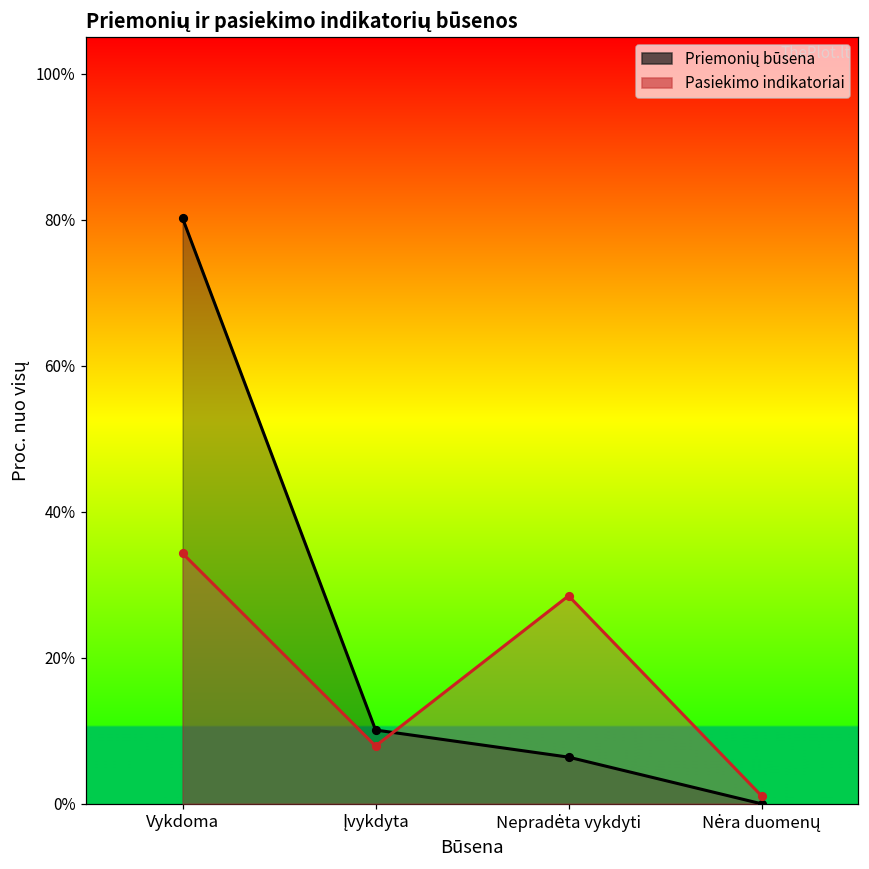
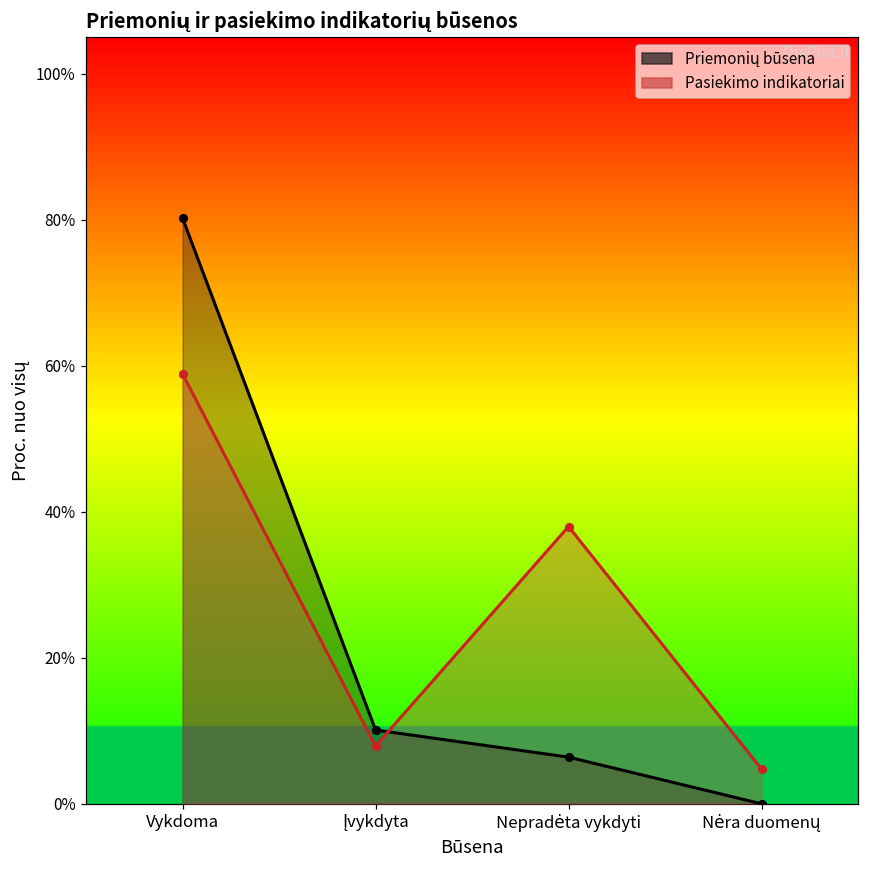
  {
    "Priemonių būsena": {
      "Vykdoma": "80%",
      "Įvykdyta": "10%",
      "Nepradėta vykdyti": "6%",
      "Nėra duomenų": "0%"
    },
    "Pasiekimo indikatoriai": {
-     "Vykdoma": "34%",
+     "Vykdoma": "59%",
      "Įvykdyta": "8%",
-     "Nepradėta vykdyti": "28%",
-     "Nėra duomenų": "1%"
+     "Nepradėta vykdyti": "38%",
+     "Nėra duomenų": "5%"
    }
  }
